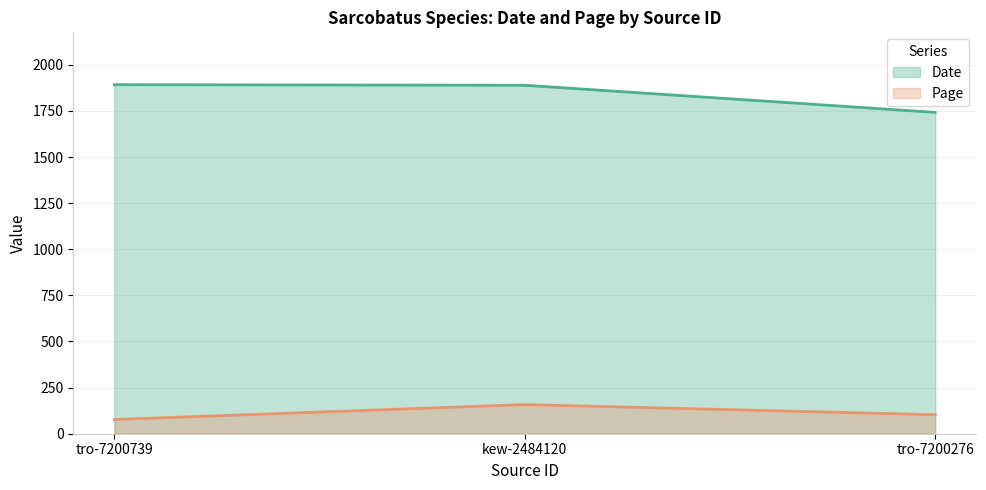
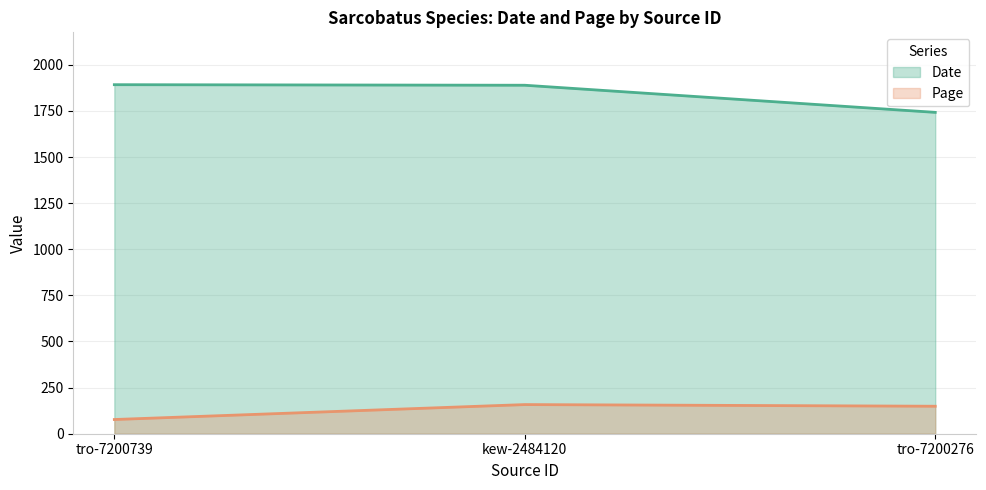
  {
    "Date": {
      "tro-7200739": 1890,
      "kew-2484120": 1890,
      "tro-7200276": 1740
    },
    "Page": {
      "tro-7200739": 80,
      "kew-2484120": 160,
-     "tro-7200276": 100
+     "tro-7200276": 150
    }
  }
